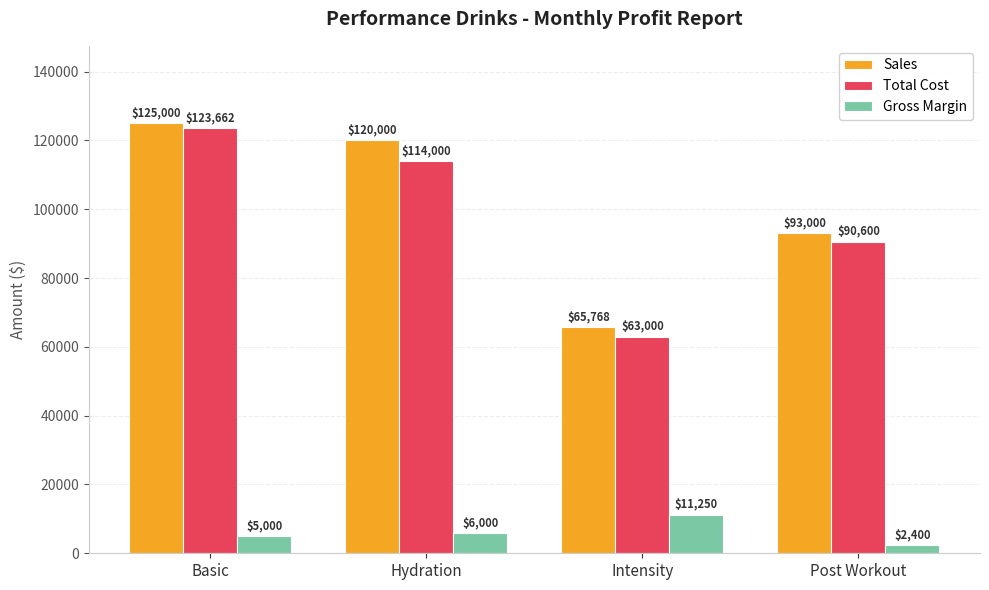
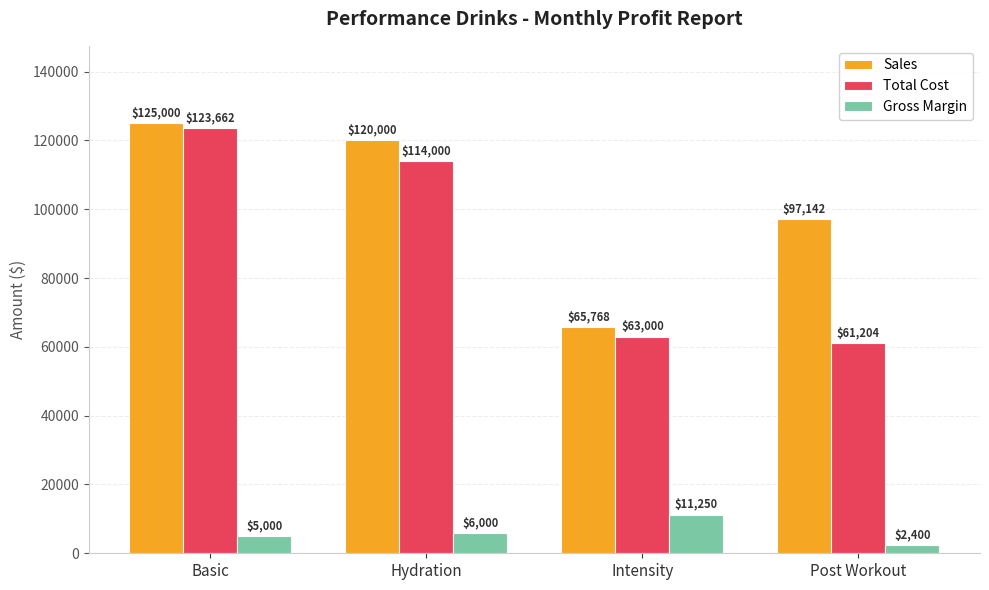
  {
    "Sales": {
      "Basic": "$125,000",
      "Hydration": "$120,000",
      "Intensity": "$65,768",
-     "Post Workout": "$93,000"
+     "Post Workout": "$97,142"
    },
    "Total Cost": {
      "Basic": "$123,662",
      "Hydration": "$114,000",
      "Intensity": "$63,000",
-     "Post Workout": "$90,600"
+     "Post Workout": "$61,204"
    },
    "Gross Margin": {
      "Basic": "$5,000",
      "Hydration": "$6,000",
      "Intensity": "$11,250",
      "Post Workout": "$2,400"
    }
  }
